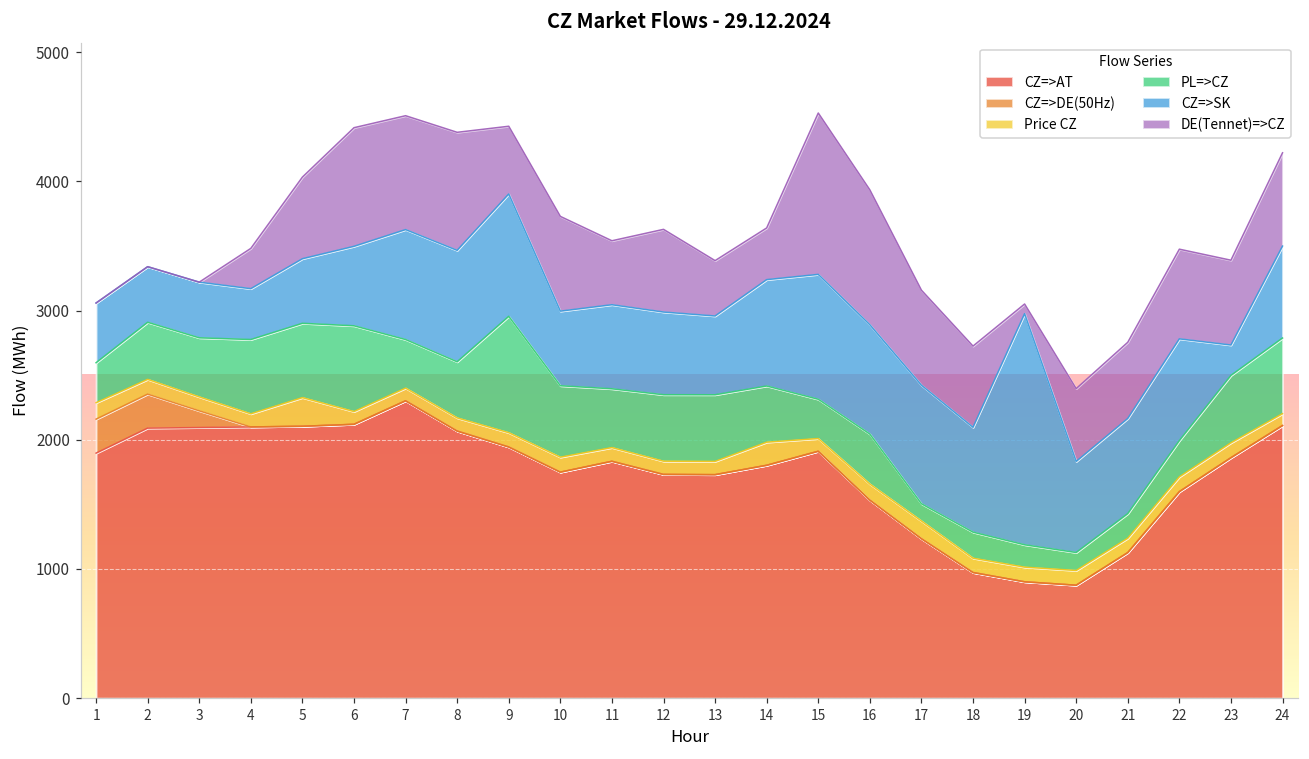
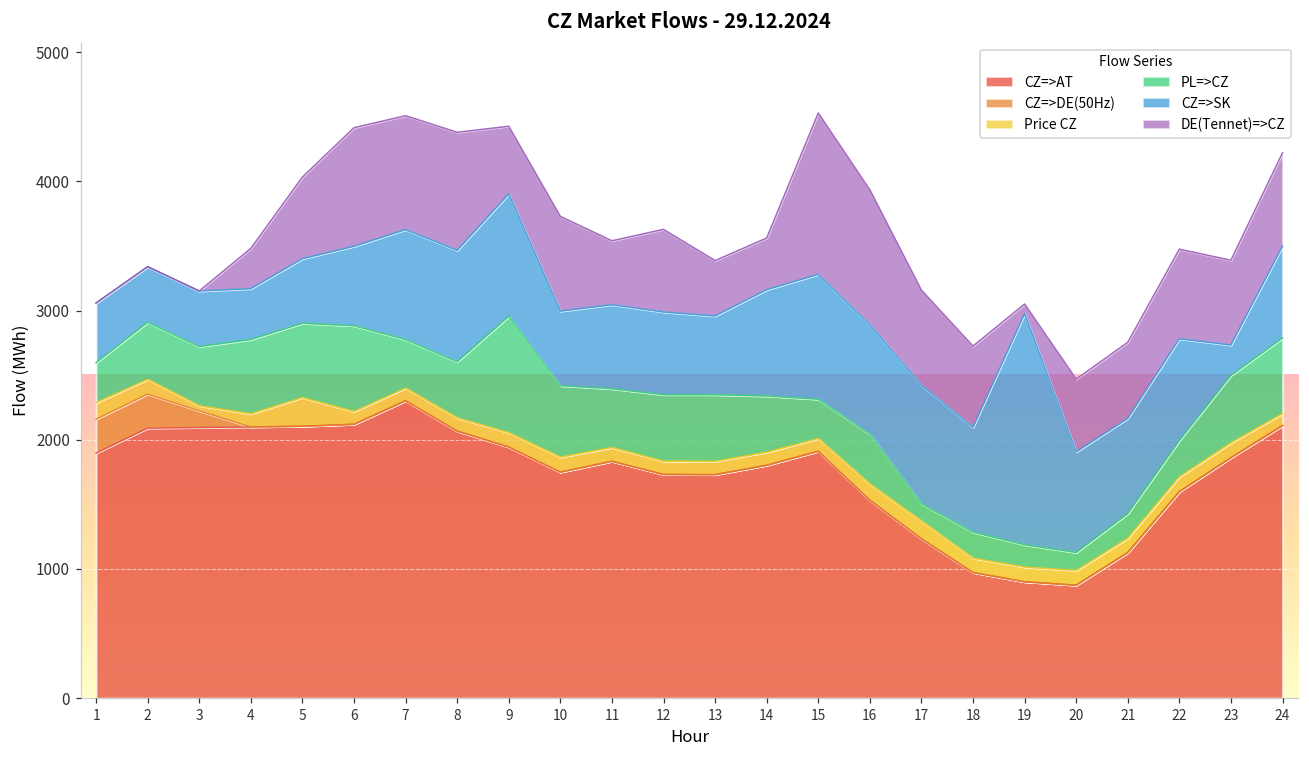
  {
    "Price CZ": {
      "1": 130,
      "2": 110,
-     "3": 110,
+     "3": 40,
      "4": 100,
      "5": 220,
      "6": 100,
      "7": 100,
      "8": 100,
      "9": 110,
      "10": 120,
      "11": 110,
      "12": 100,
      "13": 100,
-     "14": 180,
+     "14": 100,
      "15": 100,
      "16": 120,
      "17": 140,
      "18": 110,
      "19": 110,
      "20": 110,
      "21": 110,
      "22": 110,
      "23": 120,
      "24": 90
    },
    "PL=>CZ": {
      "1": 310,
      "2": 440,
      "3": 460,
      "4": 570,
      "5": 580,
      "6": 660,
      "7": 380,
      "8": 430,
      "9": 900,
      "10": 550,
      "11": 450,
      "12": 510,
      "13": 520,
      "14": 430,
      "15": 300,
      "16": 390,
      "17": 130,
      "18": 200,
      "19": 170,
      "20": 140,
      "21": 190,
      "22": 280,
      "23": 520,
      "24": 590
    },
    "CZ=>SK": {
      "4": 390,
      "5": 500,
      "6": 610,
      "7": 850,
      "8": 860,
      "9": 950,
      "10": 580,
      "11": 650,
      "12": 640,
      "13": 610,
      "14": 820,
      "15": 970,
      "16": 850,
      "17": 920,
      "18": 810,
      "19": 1790,
-     "20": 700,
+     "20": 780,
      "21": 740,
      "22": 790,
      "23": 240,
      "24": 710
    },
    "DE(Tennet)=>CZ": {
      "4": 310,
      "5": 630,
      "6": 920,
      "7": 880,
      "8": 910,
      "9": 520,
      "10": 730,
      "11": 500,
      "12": 640,
      "13": 430,
      "14": 400,
      "15": 1250,
      "16": 1040,
      "17": 740,
      "18": 630,
      "19": 70,
      "20": 560,
      "21": 590,
      "22": 690,
      "23": 660,
      "24": 720
    }
  }
